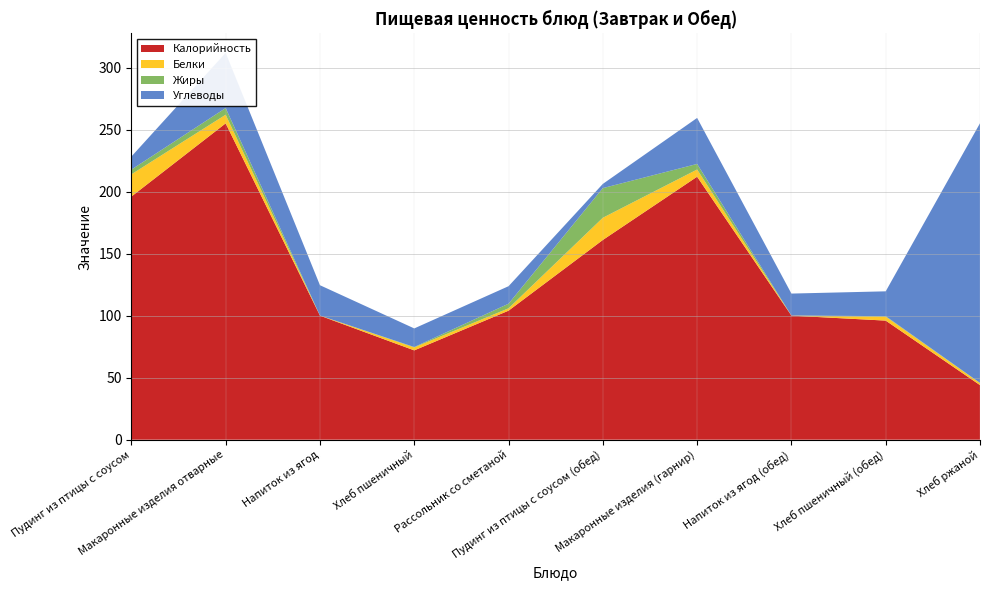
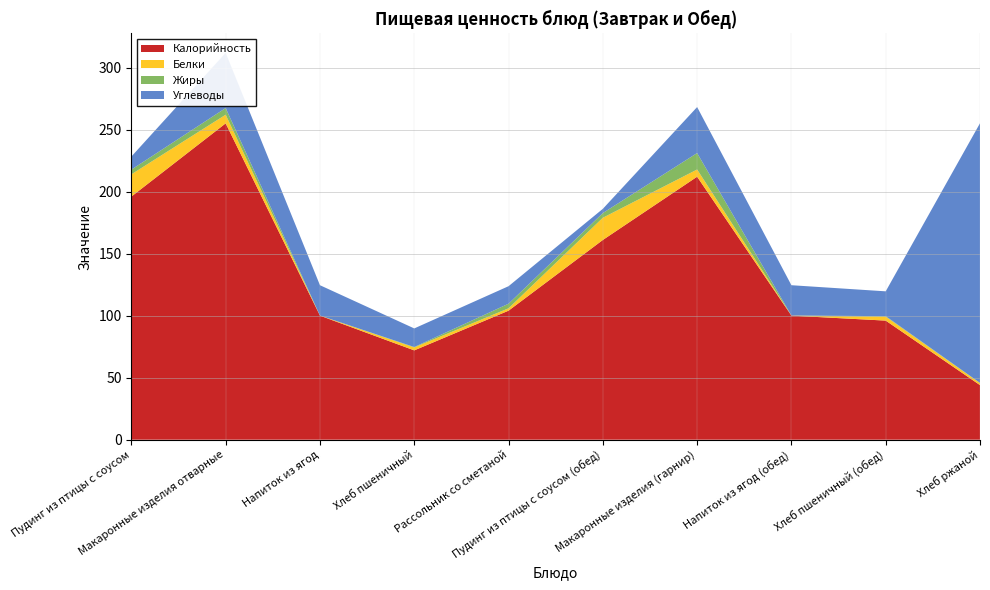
  {
    "Калорийность": {
      "Пудинг из птицы с соусом": 196,
      "Макаронные изделия отварные": 255,
      "Хлеб пшеничный": 72,
      "Пудинг из птицы с соусом (обед)": 161,
      "Макаронные изделия (гарнир)": 212,
      "Хлеб пшеничный (обед)": 96
    },
    "Белки": {
      "Пудинг из птицы с соусом": 18,
      "Макаронные изделия отварные": 7,
      "Пудинг из птицы с соусом (обед)": 18,
      "Макаронные изделия (гарнир)": 6
    },
    "Жиры": {
      "Пудинг из птицы с соусом": 4,
      "Макаронные изделия отварные": 5,
      "Рассольник со сметаной": 4,
-     "Пудинг из птицы с соусом (обед)": 24,
-     "Макаронные изделия (гарнир)": 4
+     "Пудинг из птицы с соусом (обед)": 4,
+     "Макаронные изделия (гарнир)": 13
    },
    "Углеводы": {
      "Пудинг из птицы с соусом": 11,
      "Напиток из ягод": 24,
      "Хлеб пшеничный": 15,
      "Рассольник со сметаной": 14,
      "Пудинг из птицы с соусом (обед)": 3,
      "Макаронные изделия (гарнир)": 37,
-     "Напиток из ягод (обед)": 18,
+     "Напиток из ягод (обед)": 24,
      "Хлеб пшеничный (обед)": 20,
      "Хлеб ржаной": 209
    }
  }
